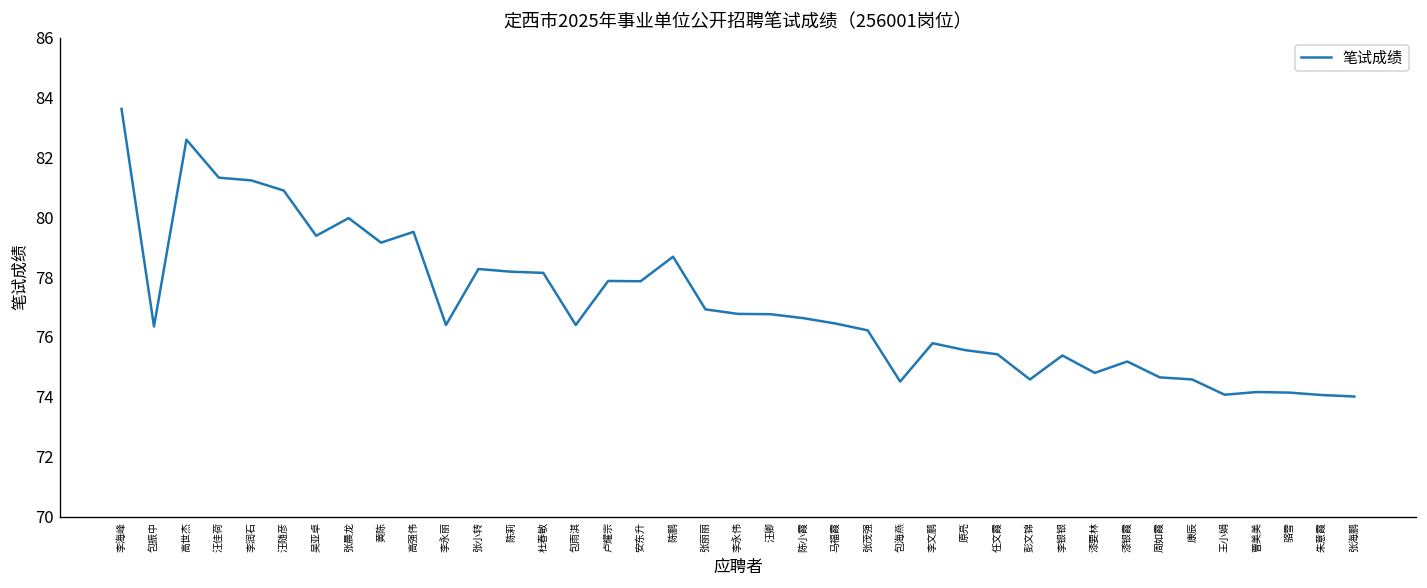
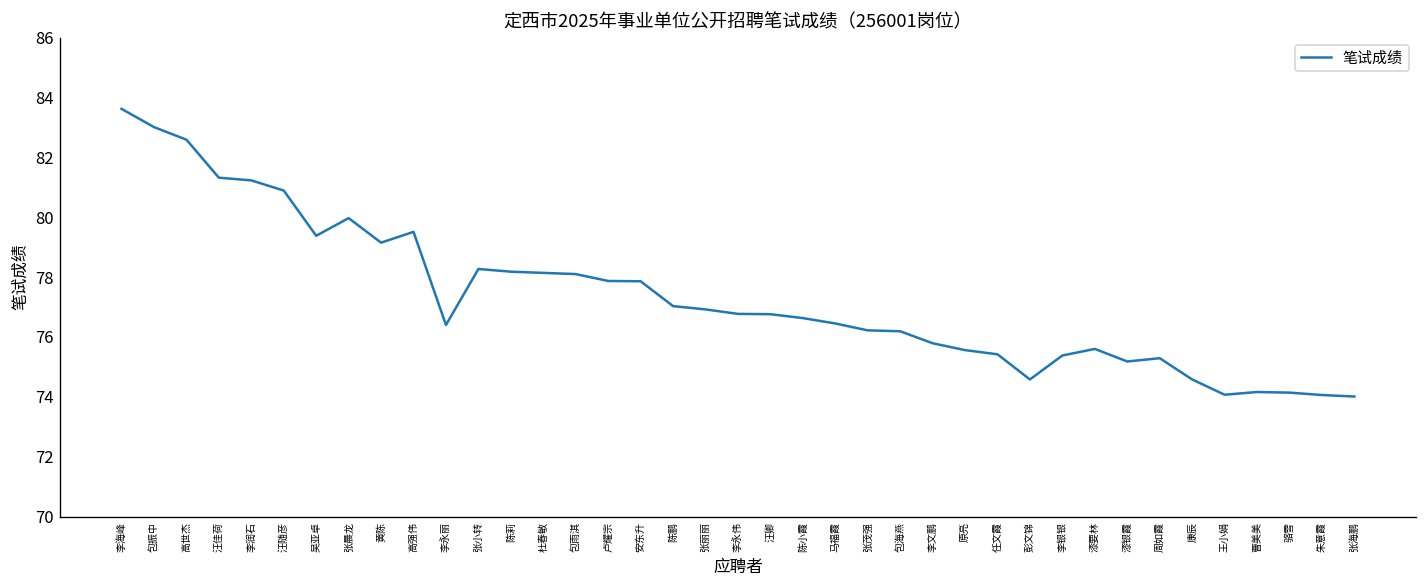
  {
    "李海峰": 83.6,
-   "包振中": 76.4,
+   "包振中": 83.0,
    "高世杰": 82.6,
    "汪佳荷": 81.3,
    "李润石": 81.2,
    "汪随彦": 80.9,
    "吴亚卓": 79.4,
    "张晨龙": 80.0,
    "黄陈": 79.2,
    "高强伟": 79.5,
    "李永丽": 76.4,
    "张小转": 78.3,
    "陈莉": 78.2,
    "杜春敏": 78.1,
-   "包雨淇": 76.4,
+   "包雨淇": 78.1,
    "卢耀宗": 77.9,
    "安东升": 77.9,
-   "陈鹏": 78.7,
+   "陈鹏": 77.0,
    "张丽丽": 76.9,
    "李永伟": 76.8,
    "汪卿": 76.8,
    "陈小霞": 76.6,
    "马福霞": 76.5,
    "张茂强": 76.2,
-   "包海燕": 74.5,
+   "包海燕": 76.2,
    "李文鹏": 75.8,
    "原亮": 75.6,
    "任文霞": 75.4,
    "彭文锦": 74.6,
    "李银银": 75.4,
-   "漆要林": 74.8,
+   "漆要林": 75.6,
    "漆银霞": 75.2,
-   "周如霞": 74.7,
+   "周如霞": 75.3,
    "康辰": 74.6,
    "王小娟": 74.1,
    "曹美美": 74.2,
    "骆雪": 74.1,
    "朱意霞": 74.1,
    "张海鹏": 74.0
  }
